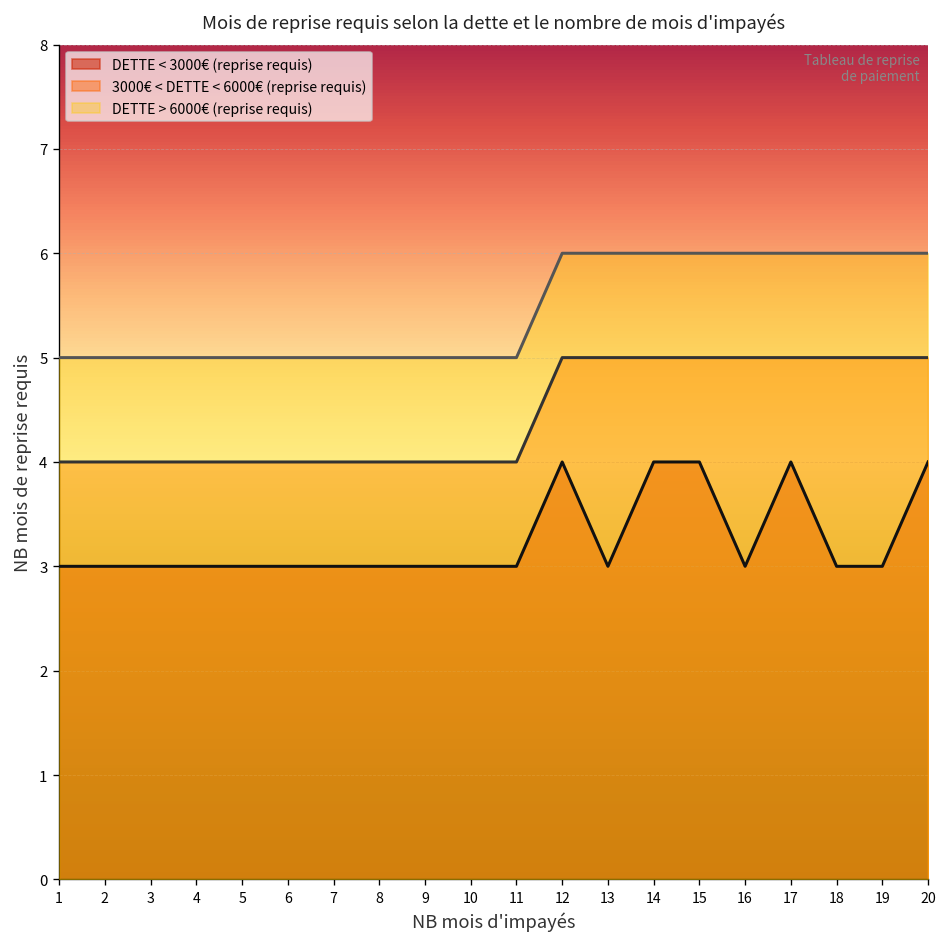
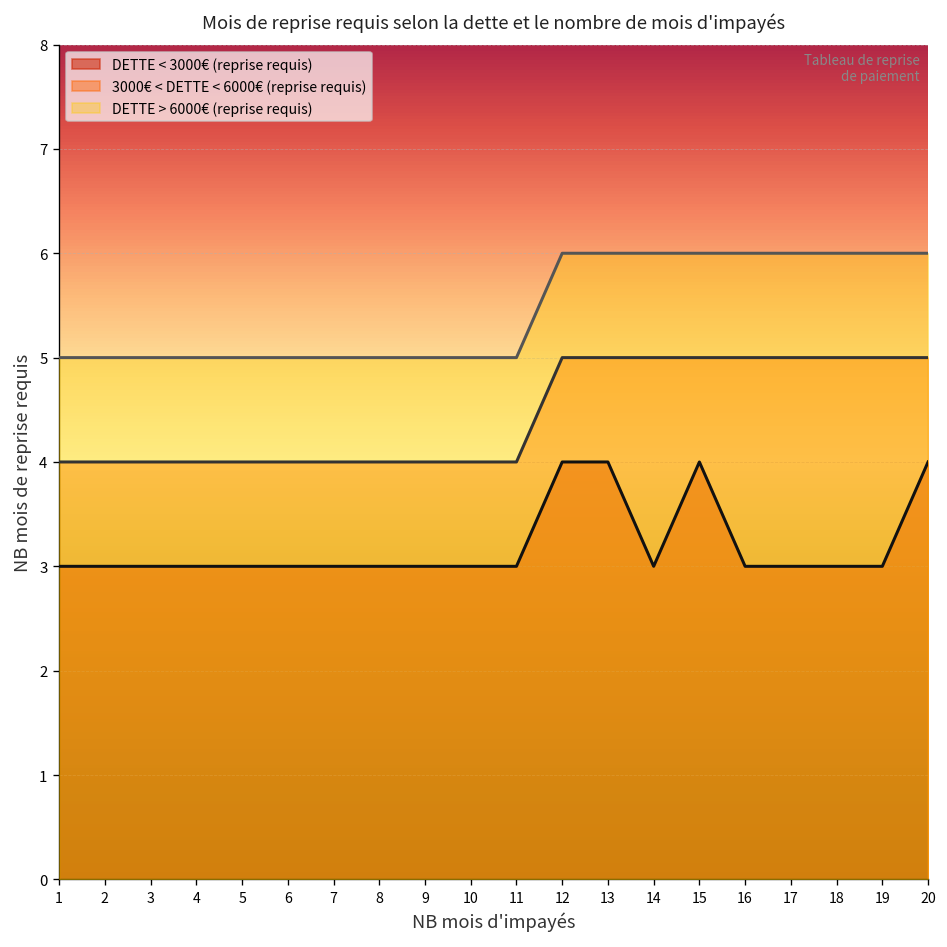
  {
    "DETTE < 3000€ (reprise requis)": {
      "1": 3,
      "2": 3,
      "3": 3,
      "4": 3,
      "5": 3,
      "6": 3,
      "7": 3,
      "8": 3,
      "9": 3,
      "10": 3,
      "11": 3,
      "12": 4,
-     "13": 3,
-     "14": 4,
+     "13": 4,
+     "14": 3,
      "15": 4,
      "16": 3,
-     "17": 4,
+     "17": 3,
      "18": 3,
      "19": 3,
      "20": 4
    },
    "3000€ < DETTE < 6000€ (reprise requis)": {
      "1": 4,
      "2": 4,
      "3": 4,
      "4": 4,
      "5": 4,
      "6": 4,
      "7": 4,
      "8": 4,
      "9": 4,
      "10": 4,
      "11": 4,
      "12": 5,
      "13": 5,
      "14": 5,
      "15": 5,
      "16": 5,
      "17": 5,
      "18": 5,
      "19": 5,
      "20": 5
    },
    "DETTE > 6000€ (reprise requis)": {
      "1": 5,
      "2": 5,
      "3": 5,
      "4": 5,
      "5": 5,
      "6": 5,
      "7": 5,
      "8": 5,
      "9": 5,
      "10": 5,
      "11": 5,
      "12": 6,
      "13": 6,
      "14": 6,
      "15": 6,
      "16": 6,
      "17": 6,
      "18": 6,
      "19": 6,
      "20": 6
    }
  }
